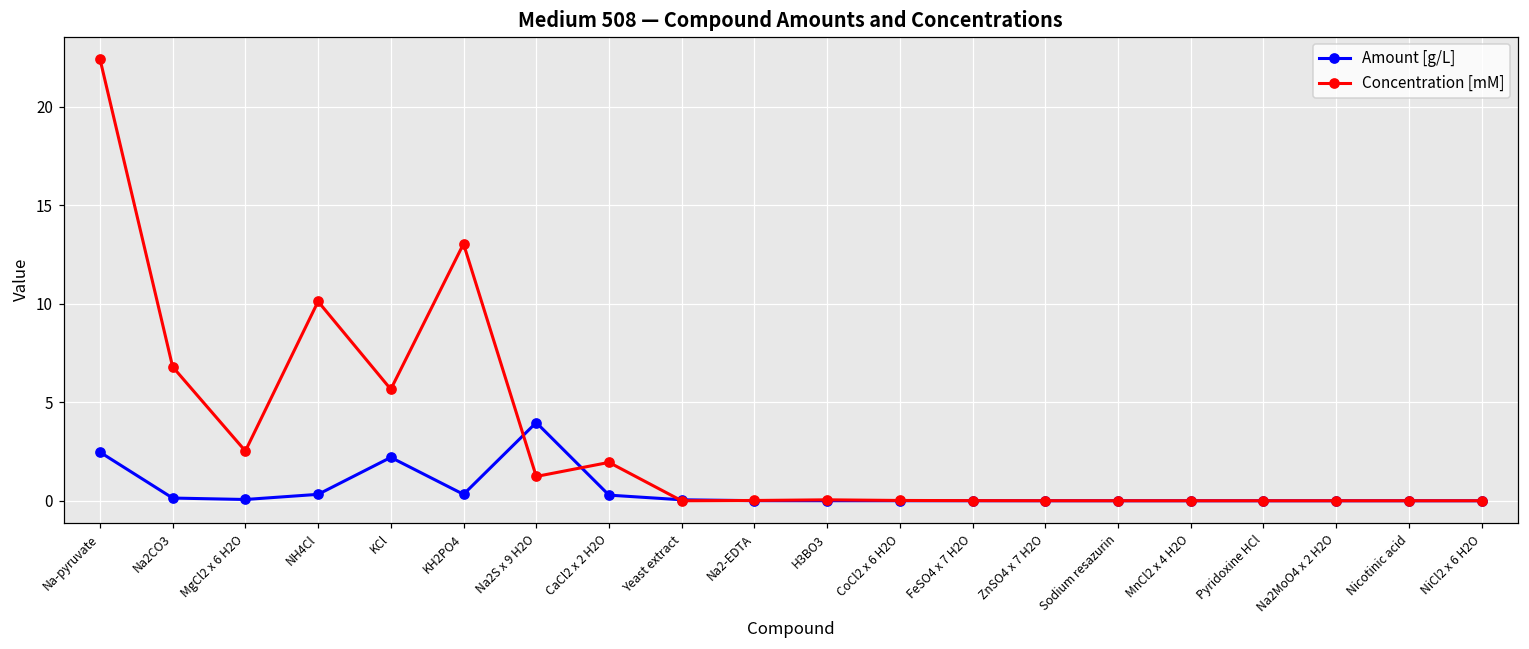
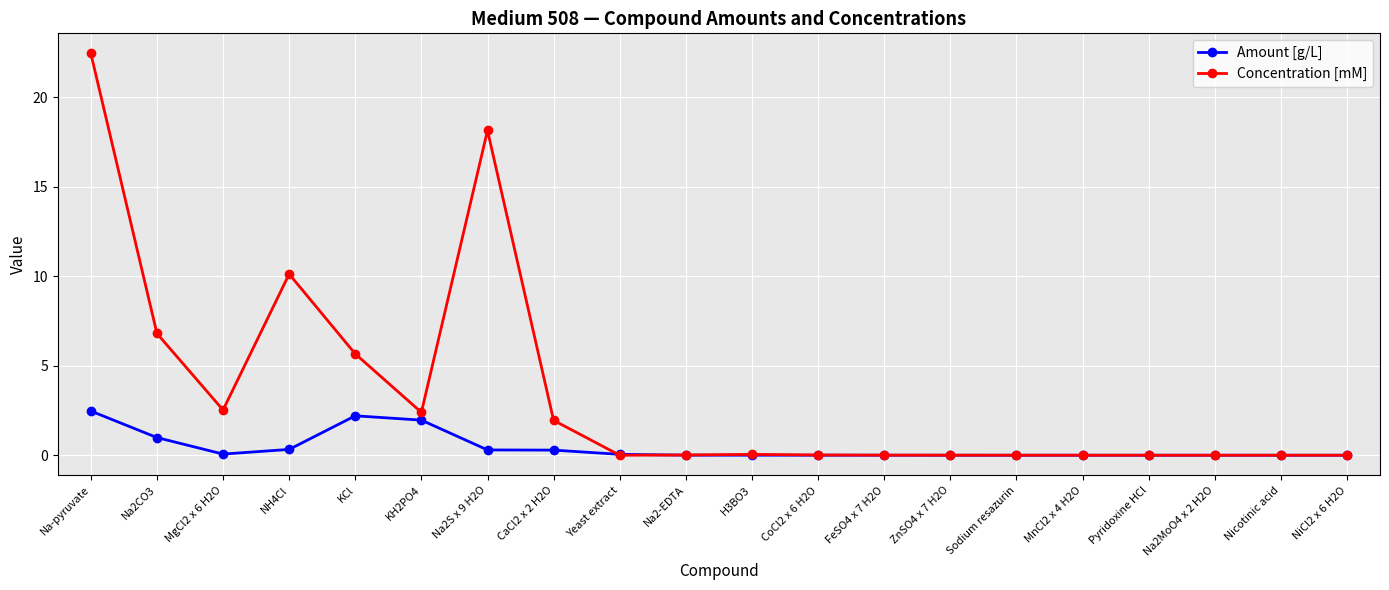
  {
    "Amount [g/L]": {
      "Na-pyruvate": 2.5,
-     "Na2CO3": 0.1,
+     "Na2CO3": 1.0,
      "MgCl2 x 6 H2O": 0.1,
      "NH4Cl": 0.3,
      "KCl": 2.2,
-     "KH2PO4": 0.3,
-     "Na2S x 9 H2O": 4.0,
+     "KH2PO4": 2.0,
+     "Na2S x 9 H2O": 0.3,
      "CaCl2 x 2 H2O": 0.3
    },
    "Concentration [mM]": {
      "Na-pyruvate": 22.4,
      "Na2CO3": 6.8,
      "MgCl2 x 6 H2O": 2.5,
      "NH4Cl": 10.1,
      "KCl": 5.7,
-     "KH2PO4": 13.0,
-     "Na2S x 9 H2O": 1.2,
+     "KH2PO4": 2.4,
+     "Na2S x 9 H2O": 18.1,
      "CaCl2 x 2 H2O": 1.9
    }
  }
